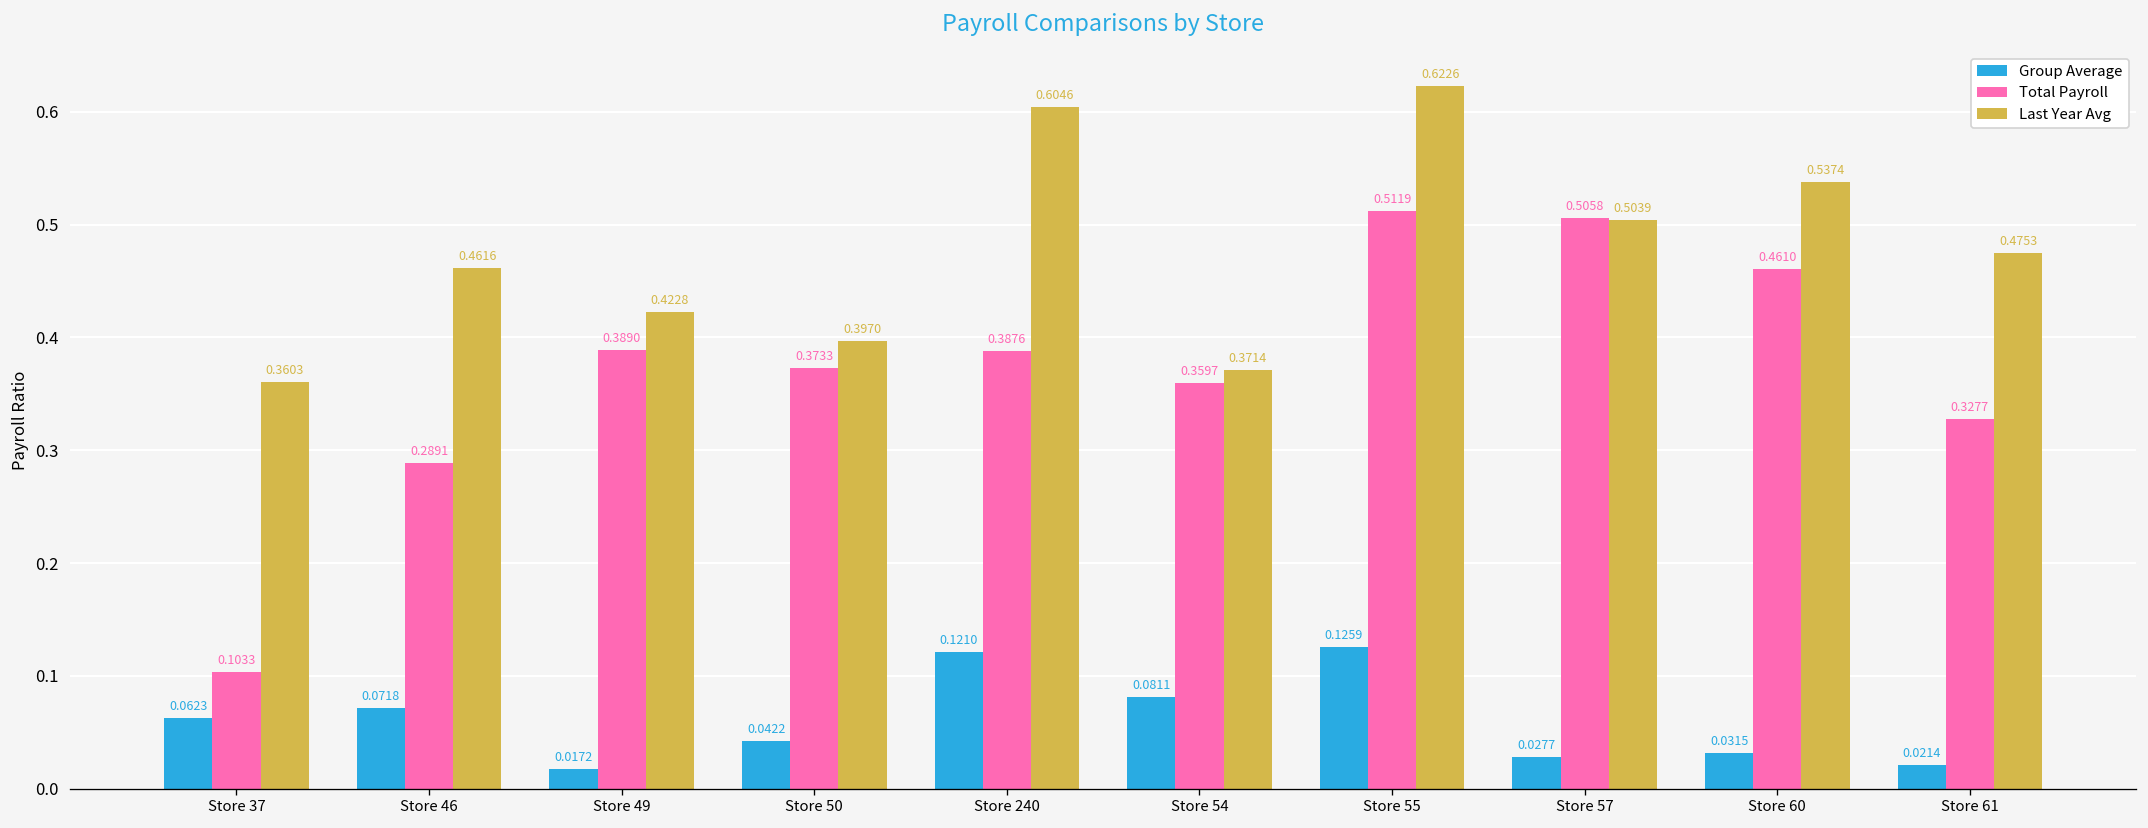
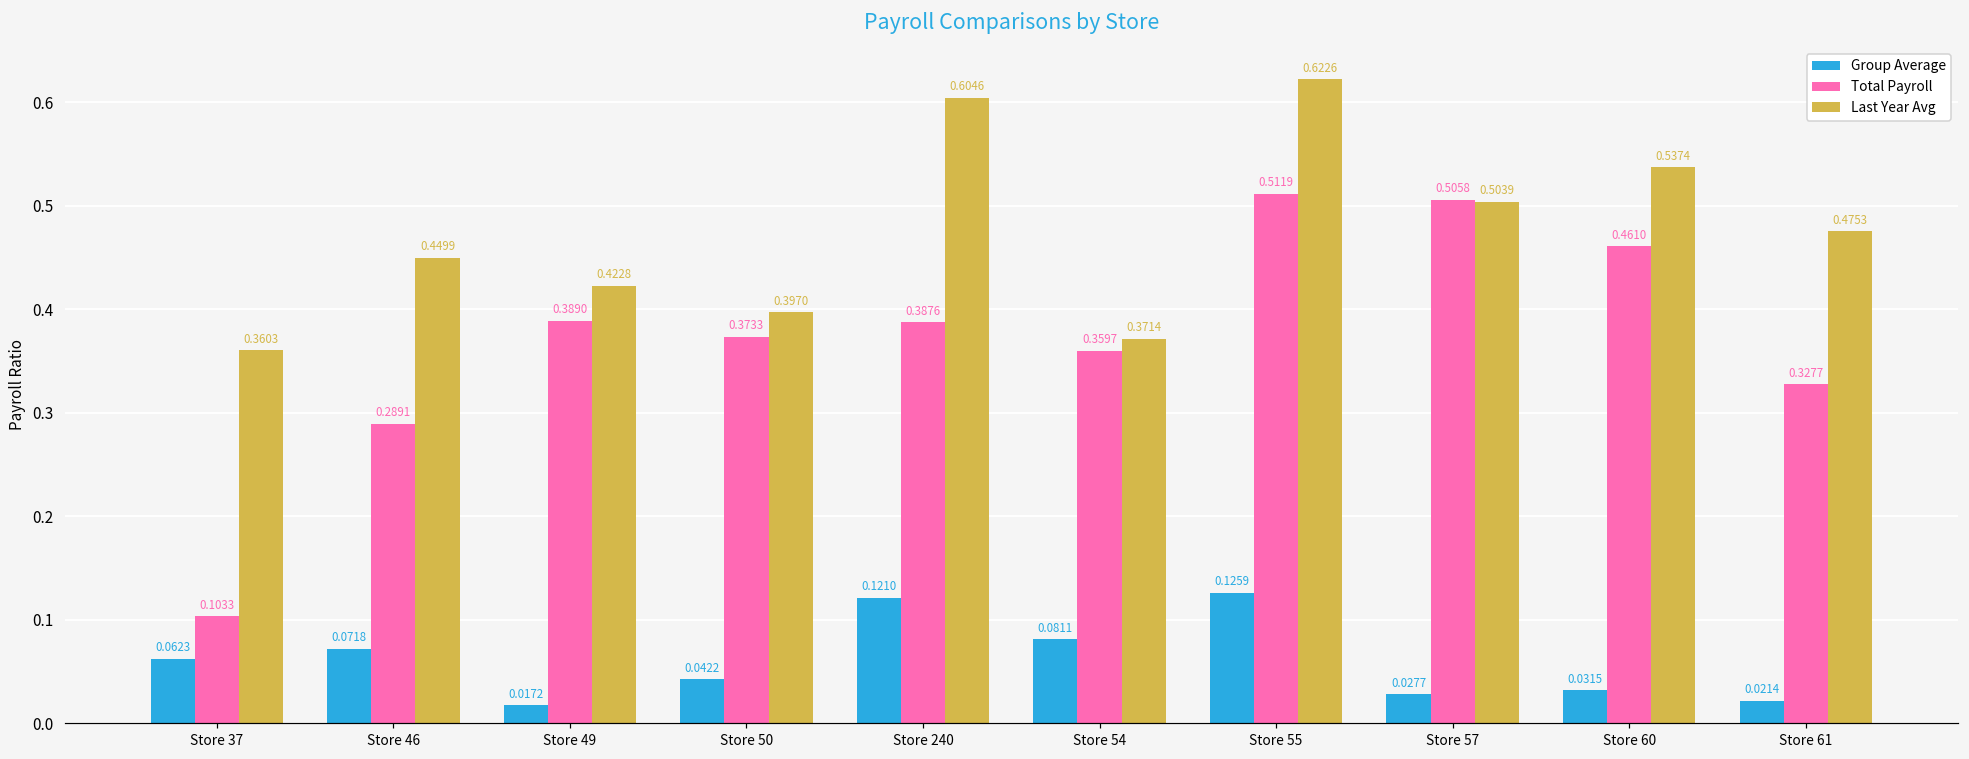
  {
    "Group Average": {
      "Store 37": 0.0623,
      "Store 46": 0.0718,
      "Store 49": 0.0172,
      "Store 50": 0.0422,
      "Store 240": 0.1210,
      "Store 54": 0.0811,
      "Store 55": 0.1259,
      "Store 57": 0.0277,
      "Store 60": 0.0315,
      "Store 61": 0.0214
    },
    "Total Payroll": {
      "Store 37": 0.1033,
      "Store 46": 0.2891,
      "Store 49": 0.3890,
      "Store 50": 0.3733,
      "Store 240": 0.3876,
      "Store 54": 0.3597,
      "Store 55": 0.5119,
      "Store 57": 0.5058,
      "Store 60": 0.4610,
      "Store 61": 0.3277
    },
    "Last Year Avg": {
      "Store 37": 0.3603,
-     "Store 46": 0.4616,
+     "Store 46": 0.4499,
      "Store 49": 0.4228,
      "Store 50": 0.3970,
      "Store 240": 0.6046,
      "Store 54": 0.3714,
      "Store 55": 0.6226,
      "Store 57": 0.5039,
      "Store 60": 0.5374,
      "Store 61": 0.4753
    }
  }
